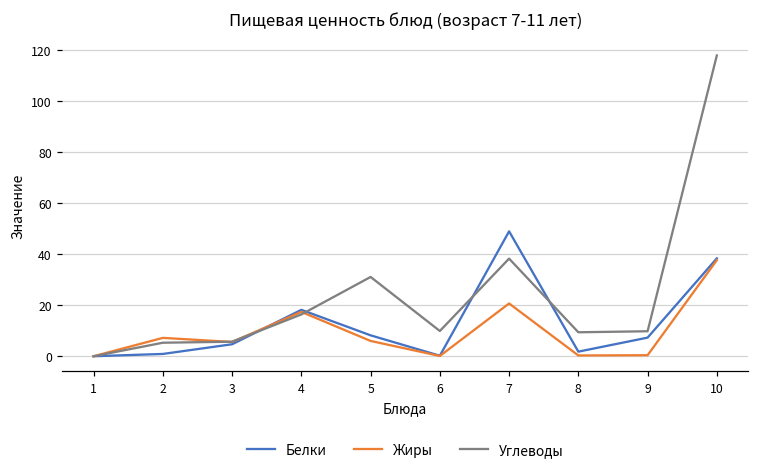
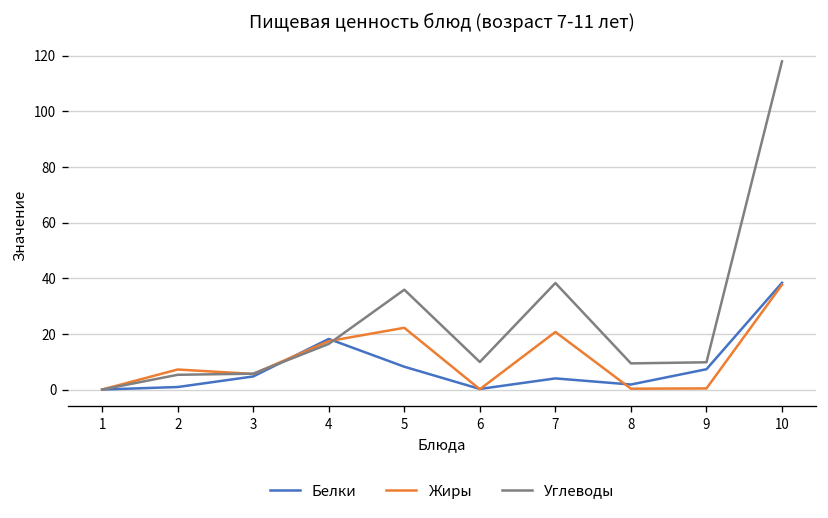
  {
    "Белки": {
      "2": 1,
      "5": 8,
-     "7": 49,
+     "7": 4,
      "8": 2,
      "9": 7
    },
    "Жиры": {
      "2": 7,
-     "5": 6,
+     "5": 22,
      "7": 21,
      "8": 0,
      "9": 0
    },
    "Углеводы": {
      "2": 5,
-     "5": 31,
+     "5": 36,
      "6": 10,
      "7": 38,
      "8": 9,
      "9": 10,
      "10": 118
    }
  }
